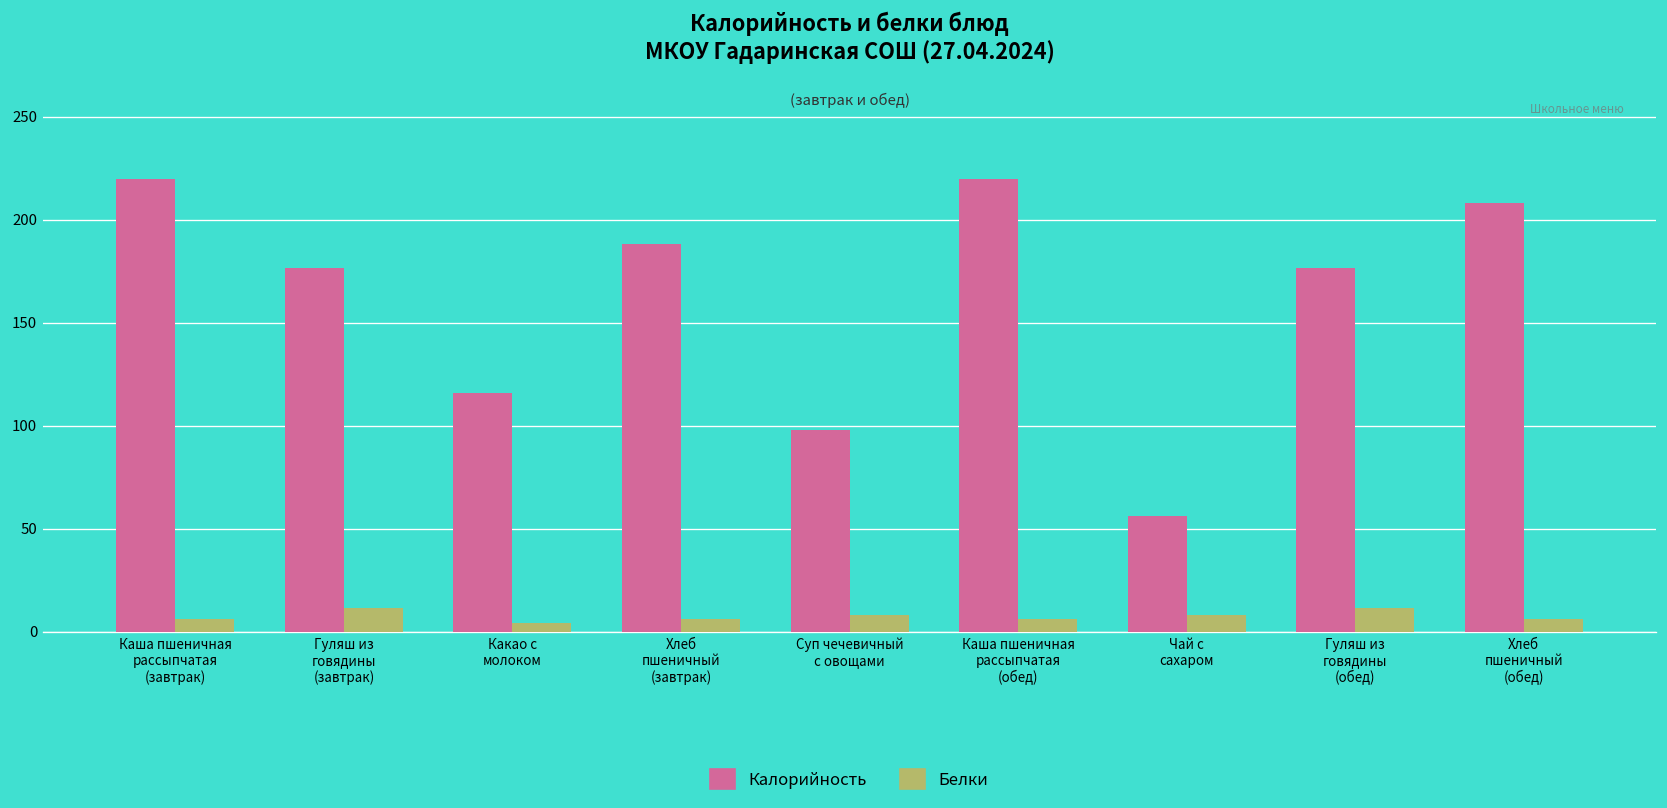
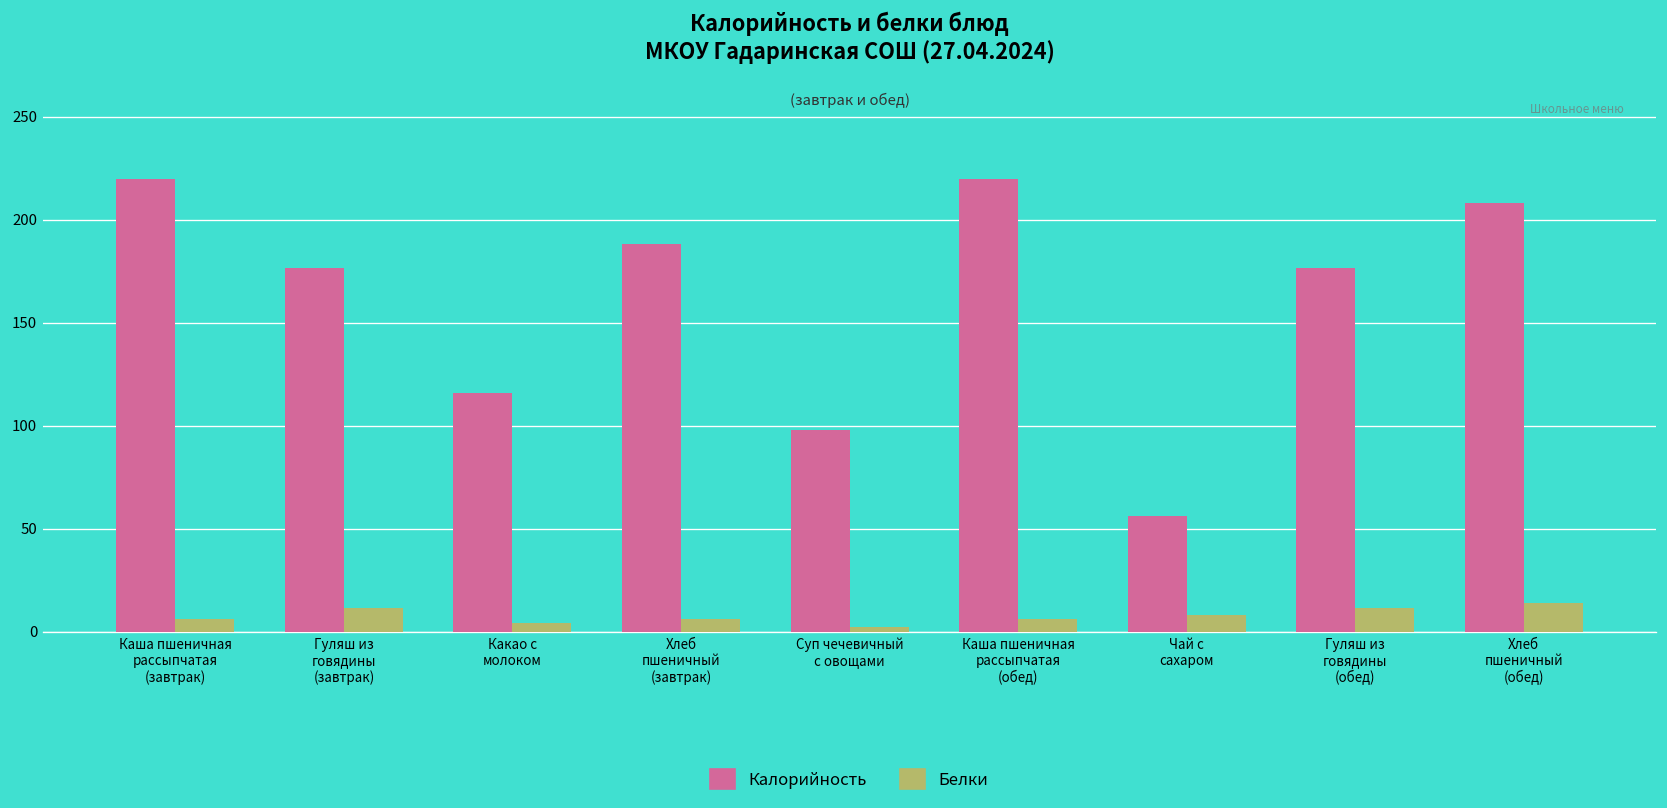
  {
    "Калорийность": {
      "Каша пшеничная рассыпчатая (завтрак)": 220,
      "Гуляш из говядины (завтрак)": 177,
      "Какао с молоком": 116,
      "Хлеб пшеничный (завтрак)": 188,
      "Суп чечевичный с овощами": 98,
      "Каша пшеничная рассыпчатая (обед)": 220,
      "Чай с сахаром": 56,
      "Гуляш из говядины (обед)": 177,
      "Хлеб пшеничный (обед)": 208
    },
    "Белки": {
      "Каша пшеничная рассыпчатая (завтрак)": 6,
      "Гуляш из говядины (завтрак)": 12,
      "Какао с молоком": 4,
      "Хлеб пшеничный (завтрак)": 6,
-     "Суп чечевичный с овощами": 8,
+     "Суп чечевичный с овощами": 3,
      "Каша пшеничная рассыпчатая (обед)": 6,
      "Чай с сахаром": 8,
      "Гуляш из говядины (обед)": 12,
-     "Хлеб пшеничный (обед)": 6
+     "Хлеб пшеничный (обед)": 14
    }
  }
